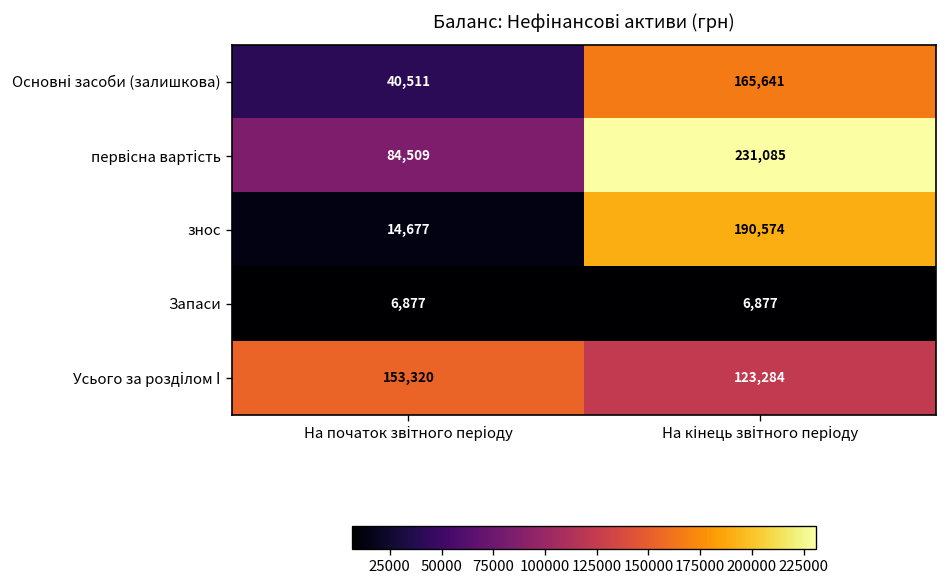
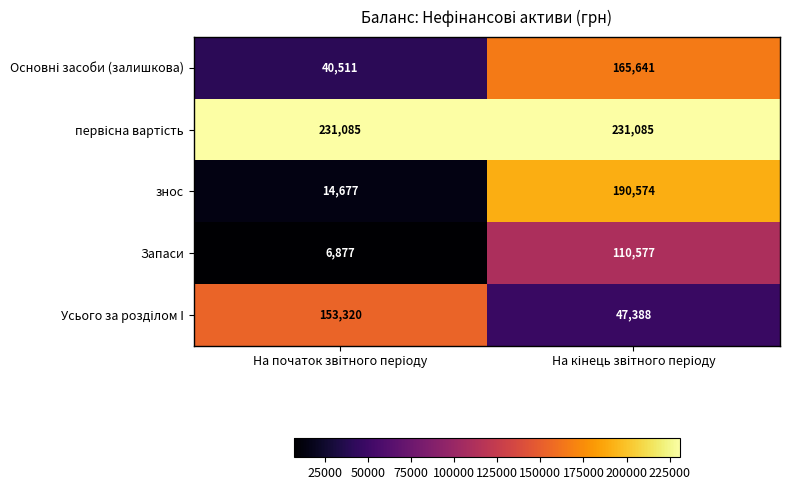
  {
    "Основні засоби (залишкова)": {
      "На початок звітного періоду": "40,511",
      "На кінець звітного періоду": "165,641"
    },
    "первісна вартість": {
-     "На початок звітного періоду": "84,509",
+     "На початок звітного періоду": "231,085",
      "На кінець звітного періоду": "231,085"
    },
    "знос": {
      "На початок звітного періоду": "14,677",
      "На кінець звітного періоду": "190,574"
    },
    "Запаси": {
      "На початок звітного періоду": "6,877",
-     "На кінець звітного періоду": "6,877"
+     "На кінець звітного періоду": "110,577"
    },
    "Усього за розділом І": {
      "На початок звітного періоду": "153,320",
-     "На кінець звітного періоду": "123,284"
+     "На кінець звітного періоду": "47,388"
    }
  }
